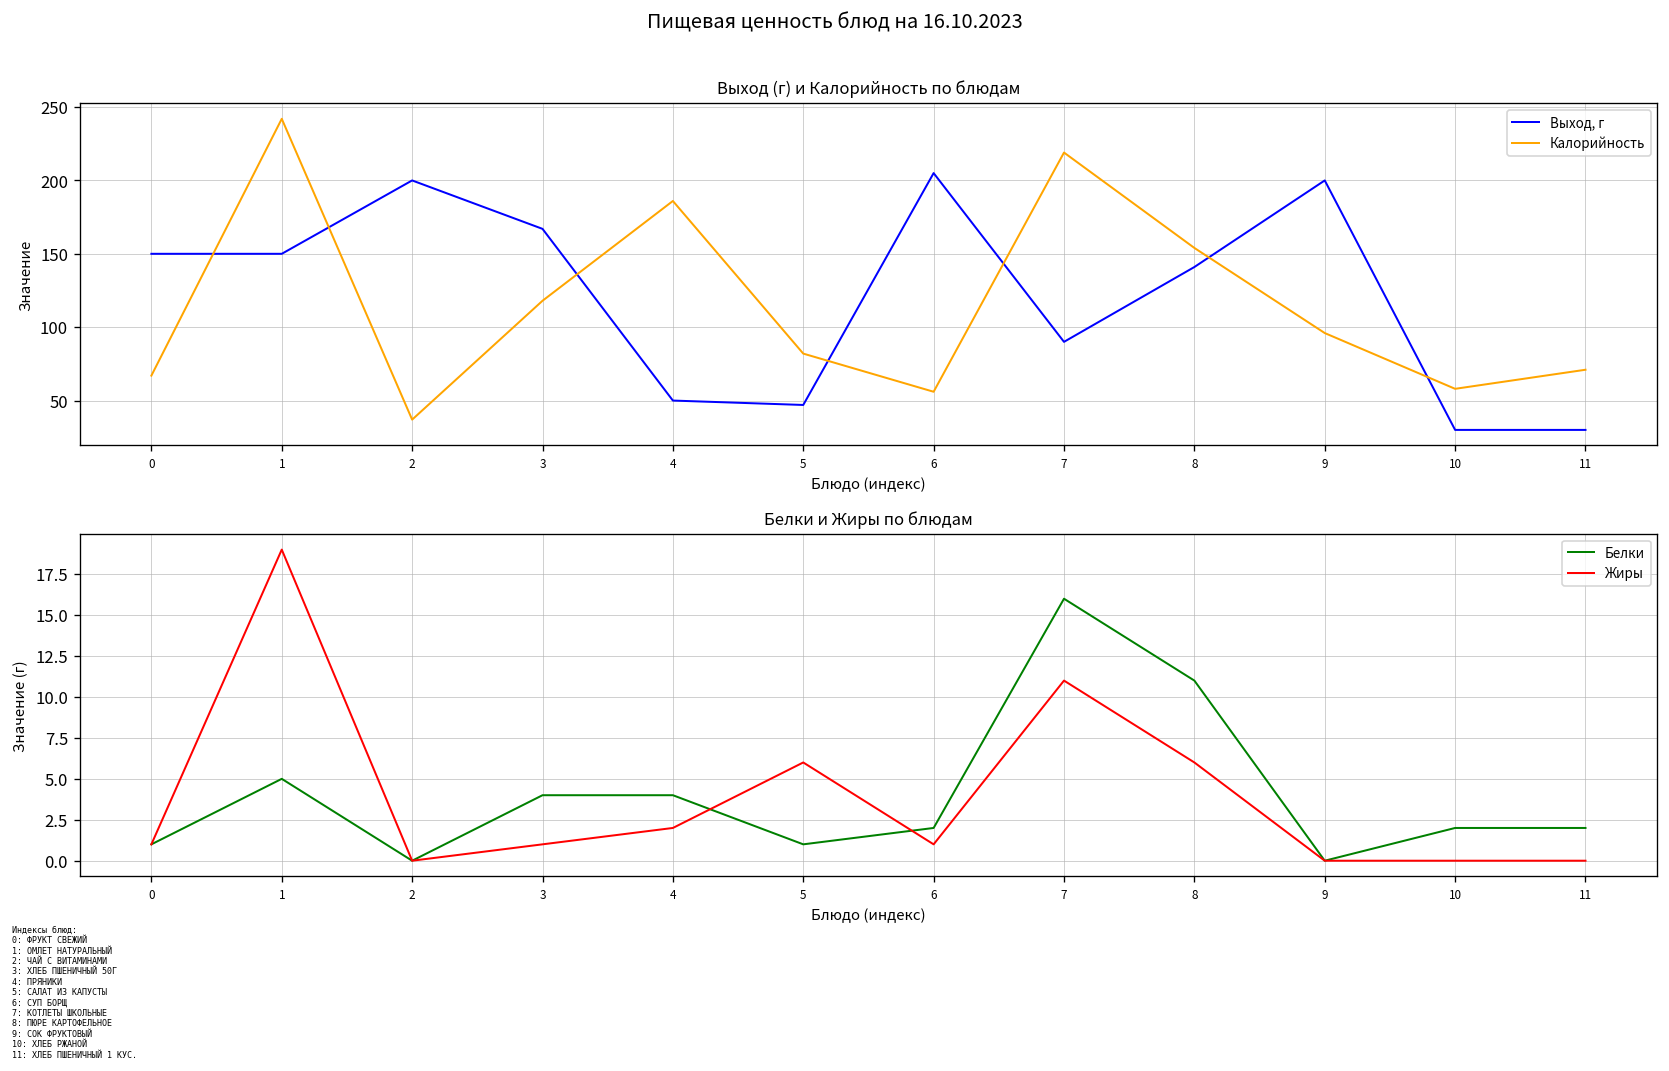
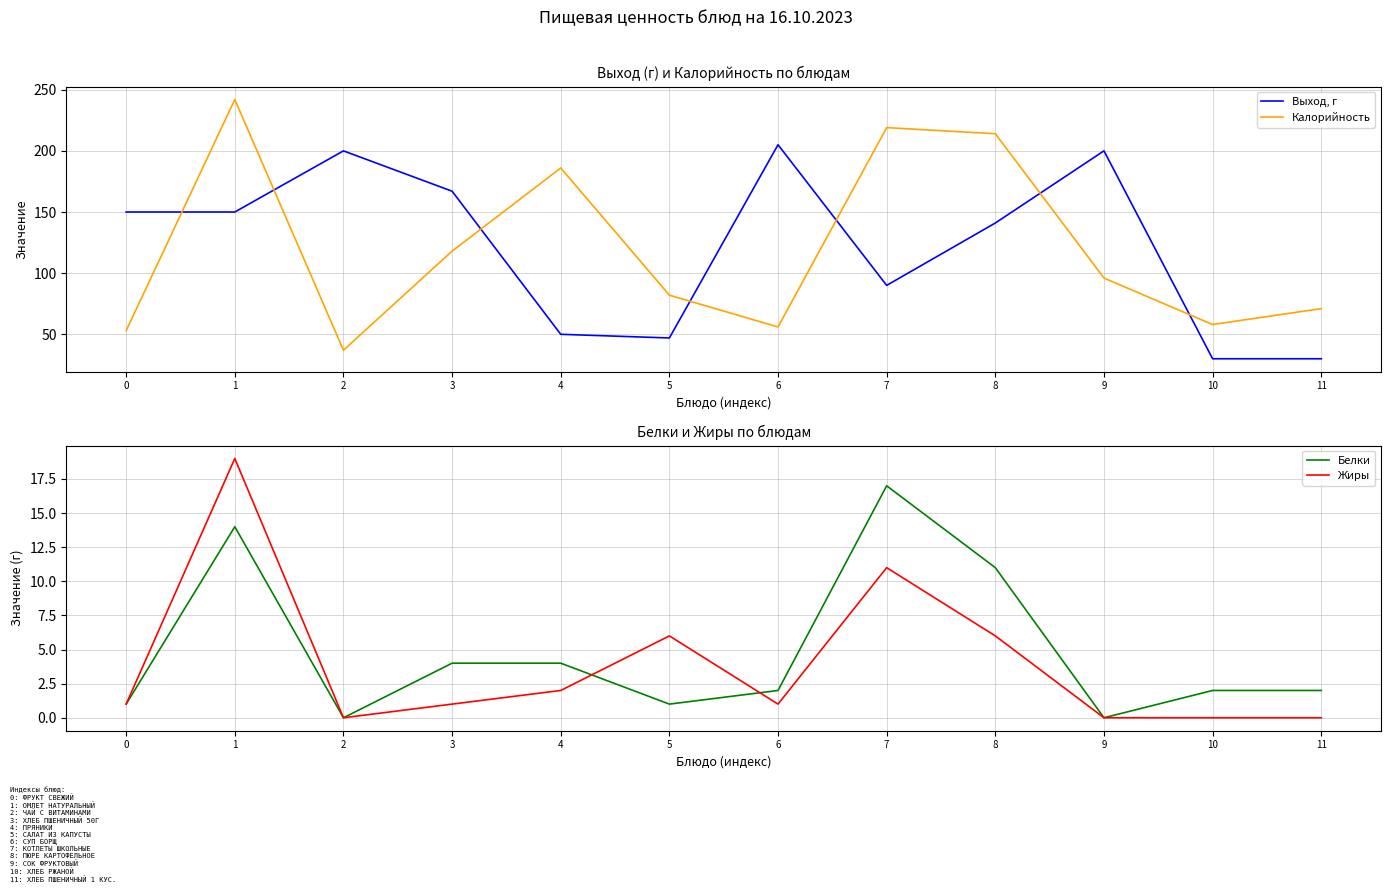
  {
    "Выход (г) и Калорийность по блюдам": {
      "Выход, г": {
        "0": 150,
        "1": 150,
        "2": 200,
        "3": 167,
        "4": 50,
        "5": 47,
        "6": 205,
        "7": 90,
        "8": 141,
        "9": 200,
        "10": 30,
        "11": 30
      },
      "Калорийность": {
-       "0": 67,
+       "0": 53,
        "1": 242,
        "2": 37,
        "3": 118,
        "4": 186,
        "5": 82,
        "6": 56,
        "7": 219,
-       "8": 154,
+       "8": 214,
        "9": 96,
        "10": 58,
        "11": 71
      }
    },
    "Белки и Жиры по блюдам": {
      "Белки": {
-       "1": 5,
+       "1": 14,
        "3": 4,
        "4": 4,
        "5": 1,
        "6": 2,
-       "7": 16,
+       "7": 17,
        "8": 11,
        "10": 2,
        "11": 2
      },
      "Жиры": {
        "1": 19,
        "3": 1,
        "4": 2,
        "5": 6,
        "6": 1,
        "7": 11,
        "8": 6,
        "10": 0,
        "11": 0
      }
    }
  }
